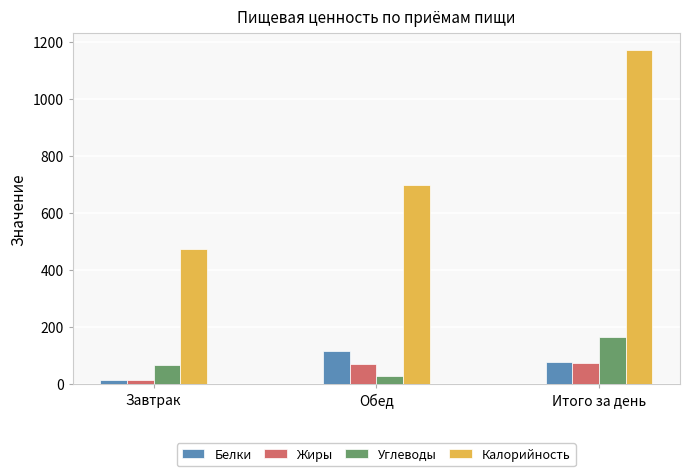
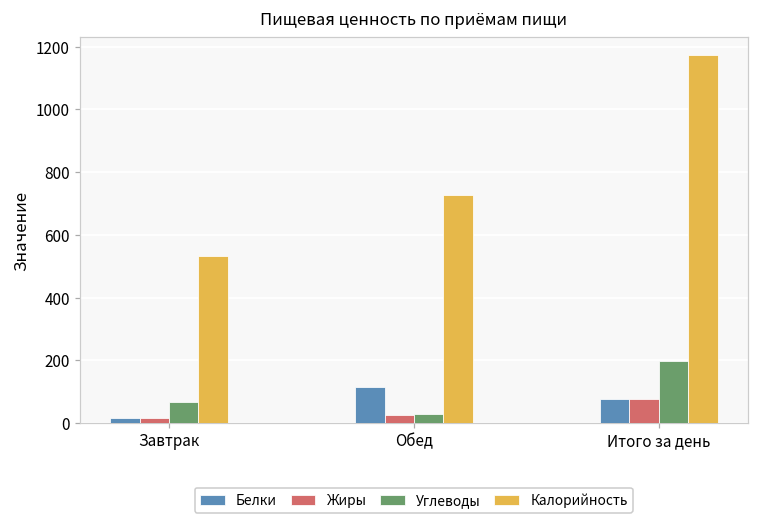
  {
    "Белки": {
      "Завтрак": 20,
      "Обед": 120,
      "Итого за день": 80
    },
    "Жиры": {
      "Завтрак": 20,
-     "Обед": 70,
+     "Обед": 20,
      "Итого за день": 80
    },
    "Углеводы": {
      "Завтрак": 70,
      "Обед": 30,
-     "Итого за день": 160
+     "Итого за день": 200
    },
    "Калорийность": {
-     "Завтрак": 470,
-     "Обед": 700,
+     "Завтрак": 530,
+     "Обед": 730,
      "Итого за день": 1170
    }
  }
